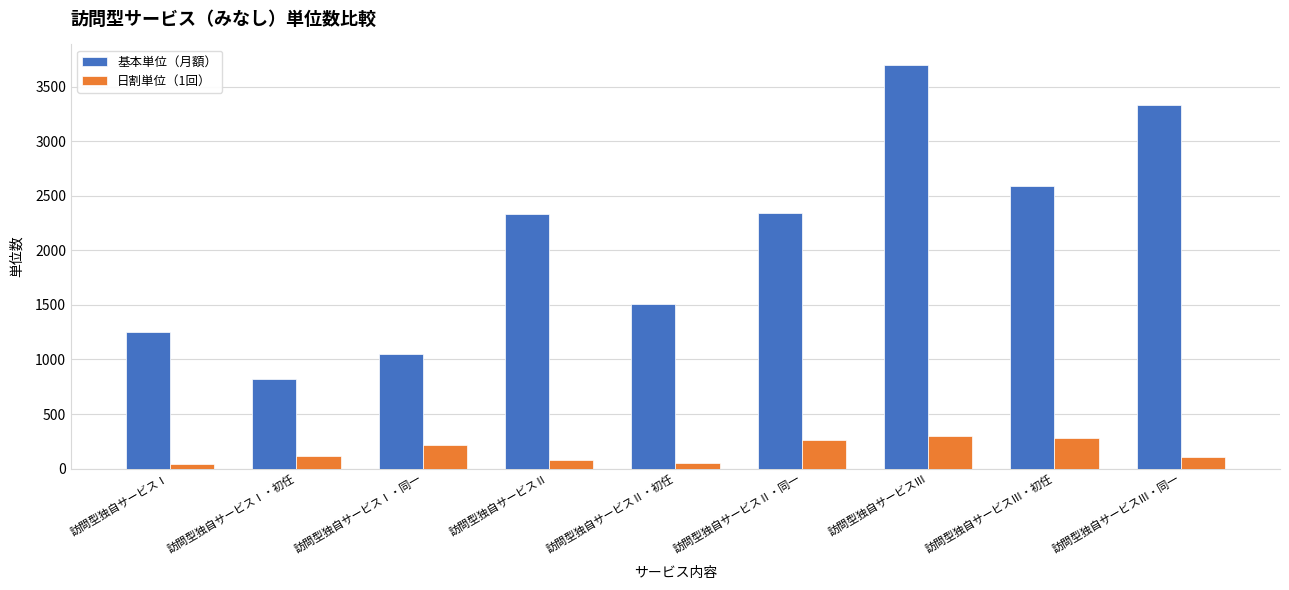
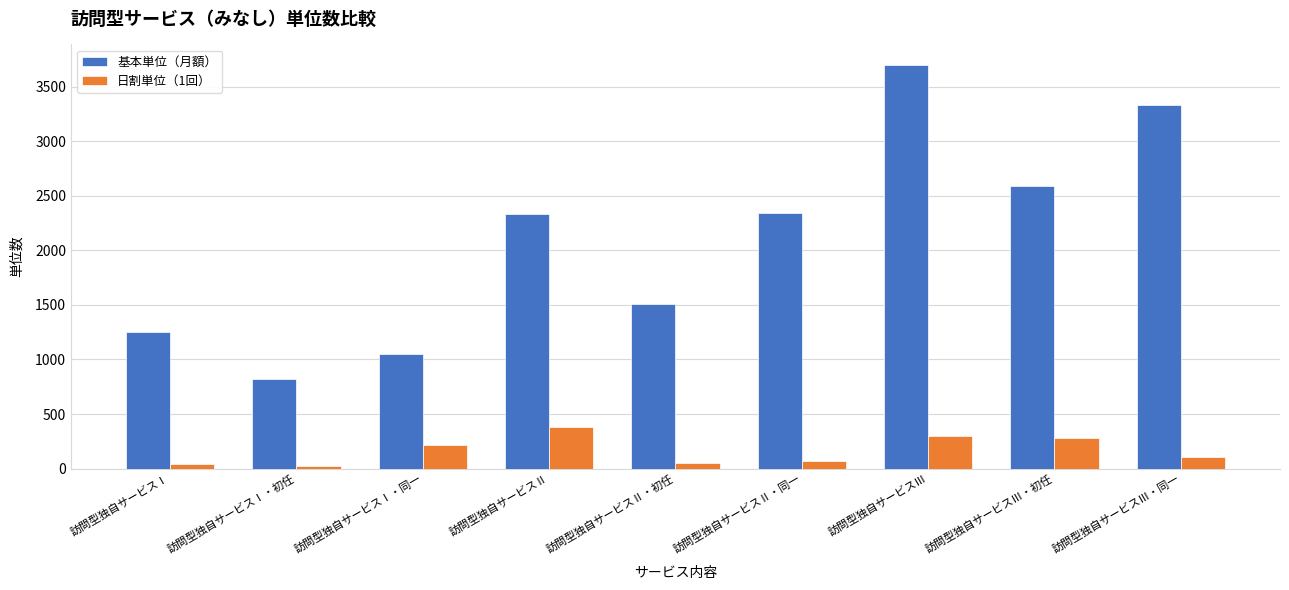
  {
    "基本単位（月額）": {
      "訪問型独自サービスⅠ": 1250,
      "訪問型独自サービスⅠ・初任": 820,
      "訪問型独自サービスⅠ・同一": 1050,
      "訪問型独自サービスⅡ": 2340,
      "訪問型独自サービスⅡ・初任": 1510,
      "訪問型独自サービスⅡ・同一": 2340,
      "訪問型独自サービスⅢ": 3700,
      "訪問型独自サービスⅢ・初任": 2590,
      "訪問型独自サービスⅢ・同一": 3330
    },
    "日割単位（1回）": {
      "訪問型独自サービスⅠ": 40,
-     "訪問型独自サービスⅠ・初任": 110,
+     "訪問型独自サービスⅠ・初任": 30,
      "訪問型独自サービスⅠ・同一": 210,
-     "訪問型独自サービスⅡ": 80,
+     "訪問型独自サービスⅡ": 390,
      "訪問型独自サービスⅡ・初任": 50,
-     "訪問型独自サービスⅡ・同一": 270,
+     "訪問型独自サービスⅡ・同一": 70,
      "訪問型独自サービスⅢ": 300,
      "訪問型独自サービスⅢ・初任": 280,
      "訪問型独自サービスⅢ・同一": 110
    }
  }
